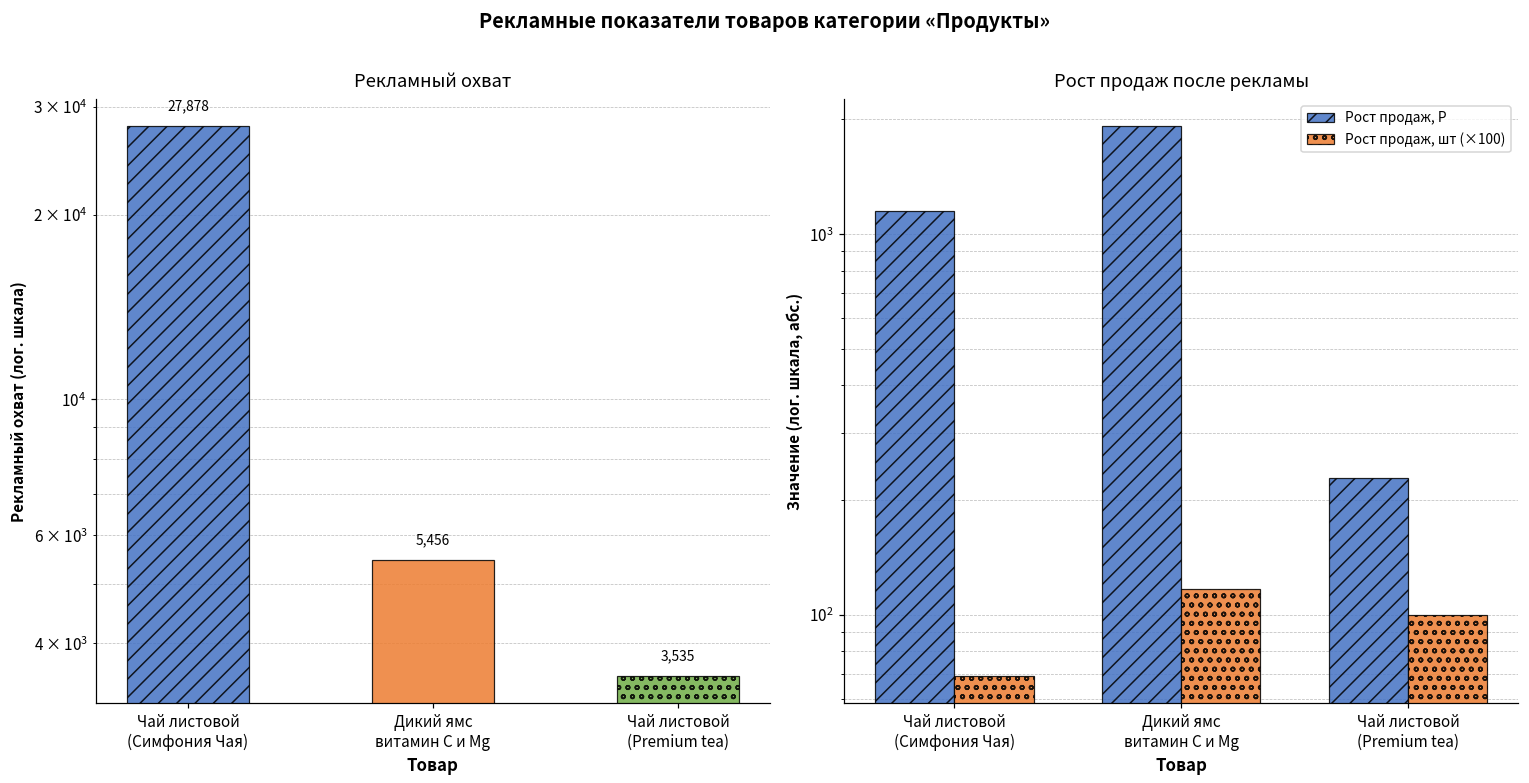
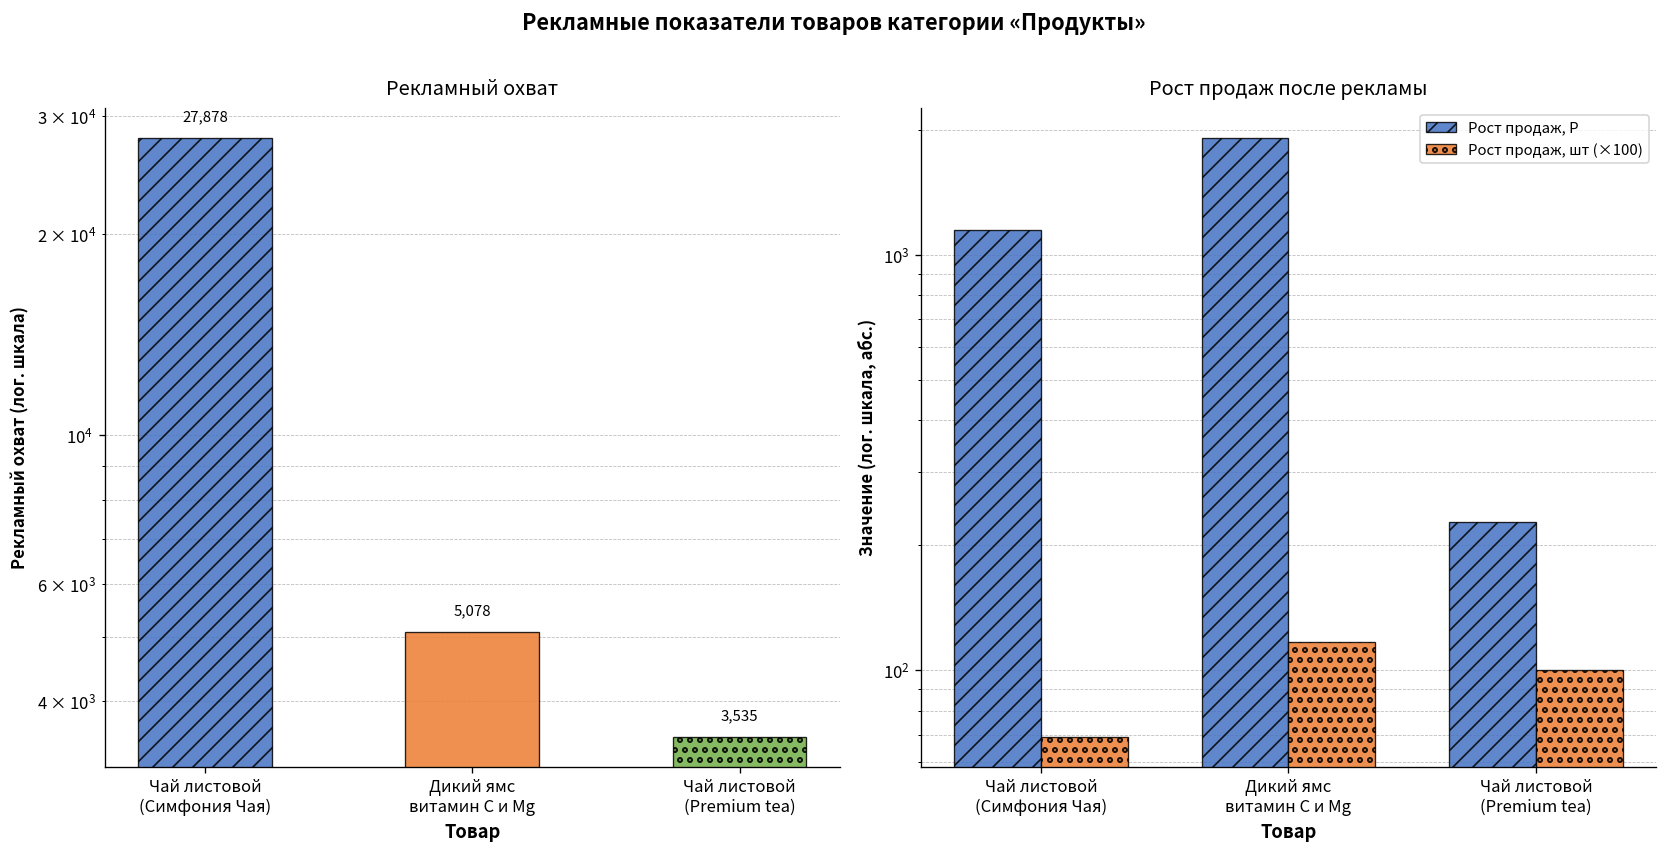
  {
    "Рекламный охват": {
      "Чай листовой (Симфония Чая)": "27,878",
-     "Дикий ямс витамин С и Mg": "5,456",
+     "Дикий ямс витамин С и Mg": "5,078",
      "Чай листовой (Premium tea)": "3,535"
    },
    "Рост продаж после рекламы": {
      "Рост продаж, Р": {
        "Чай листовой (Симфония Чая)": "1150",
        "Дикий ямс витамин С и Mg": "1900",
        "Чай листовой (Premium tea)": "230"
      },
      "Рост продаж, шт (×100)": {
        "Чай листовой (Симфония Чая)": "69",
        "Дикий ямс витамин С и Mg": "117",
        "Чай листовой (Premium tea)": "100"
      }
    }
  }
